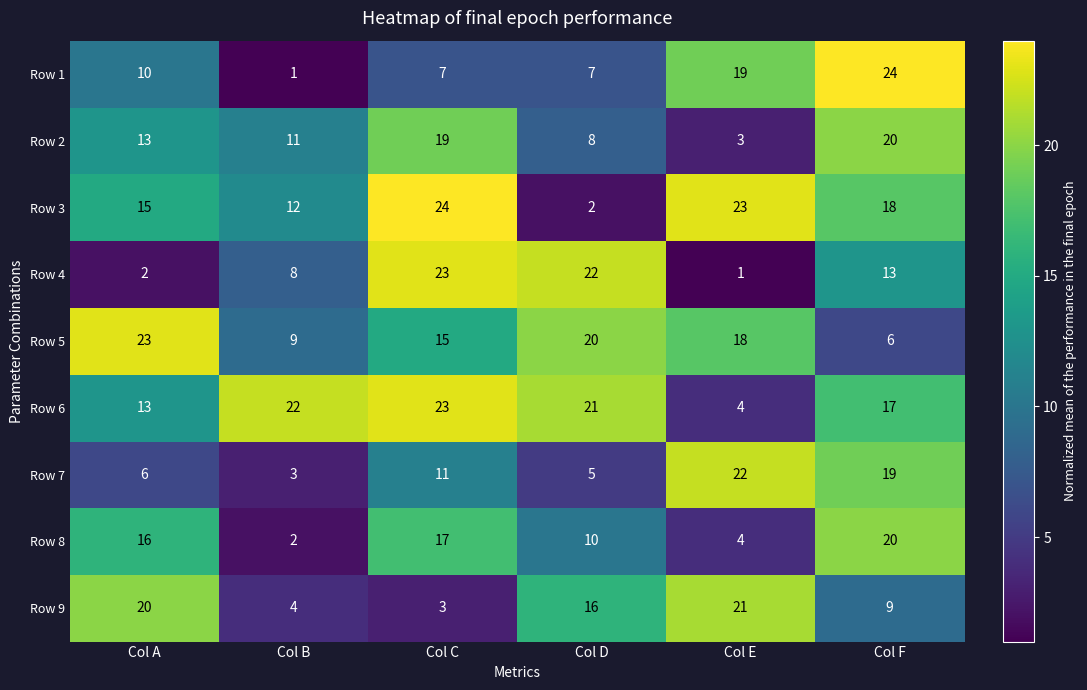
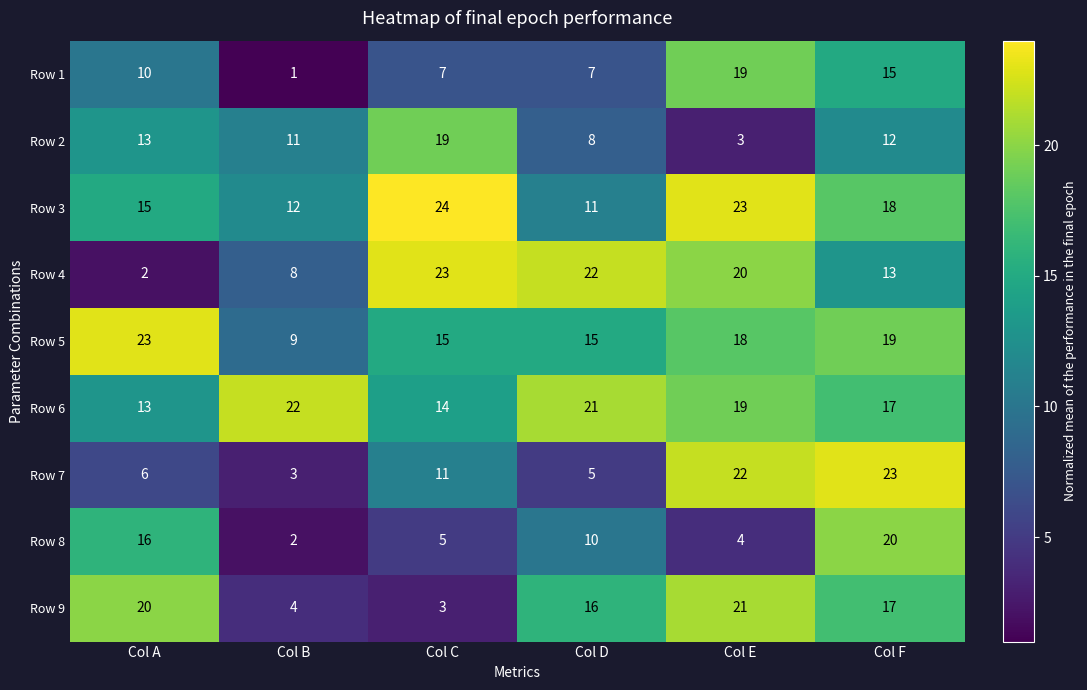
  {
    "Row 1": {
      "Col A": 10,
      "Col B": 1,
      "Col C": 7,
      "Col D": 7,
      "Col E": 19,
-     "Col F": 24
+     "Col F": 15
    },
    "Row 2": {
      "Col A": 13,
      "Col B": 11,
      "Col C": 19,
      "Col D": 8,
      "Col E": 3,
-     "Col F": 20
+     "Col F": 12
    },
    "Row 3": {
      "Col A": 15,
      "Col B": 12,
      "Col C": 24,
-     "Col D": 2,
+     "Col D": 11,
      "Col E": 23,
      "Col F": 18
    },
    "Row 4": {
      "Col A": 2,
      "Col B": 8,
      "Col C": 23,
      "Col D": 22,
-     "Col E": 1,
+     "Col E": 20,
      "Col F": 13
    },
    "Row 5": {
      "Col A": 23,
      "Col B": 9,
      "Col C": 15,
-     "Col D": 20,
+     "Col D": 15,
      "Col E": 18,
-     "Col F": 6
+     "Col F": 19
    },
    "Row 6": {
      "Col A": 13,
      "Col B": 22,
-     "Col C": 23,
+     "Col C": 14,
      "Col D": 21,
-     "Col E": 4,
+     "Col E": 19,
      "Col F": 17
    },
    "Row 7": {
      "Col A": 6,
      "Col B": 3,
      "Col C": 11,
      "Col D": 5,
      "Col E": 22,
-     "Col F": 19
+     "Col F": 23
    },
    "Row 8": {
      "Col A": 16,
      "Col B": 2,
-     "Col C": 17,
+     "Col C": 5,
      "Col D": 10,
      "Col E": 4,
      "Col F": 20
    },
    "Row 9": {
      "Col A": 20,
      "Col B": 4,
      "Col C": 3,
      "Col D": 16,
      "Col E": 21,
-     "Col F": 9
+     "Col F": 17
    }
  }
